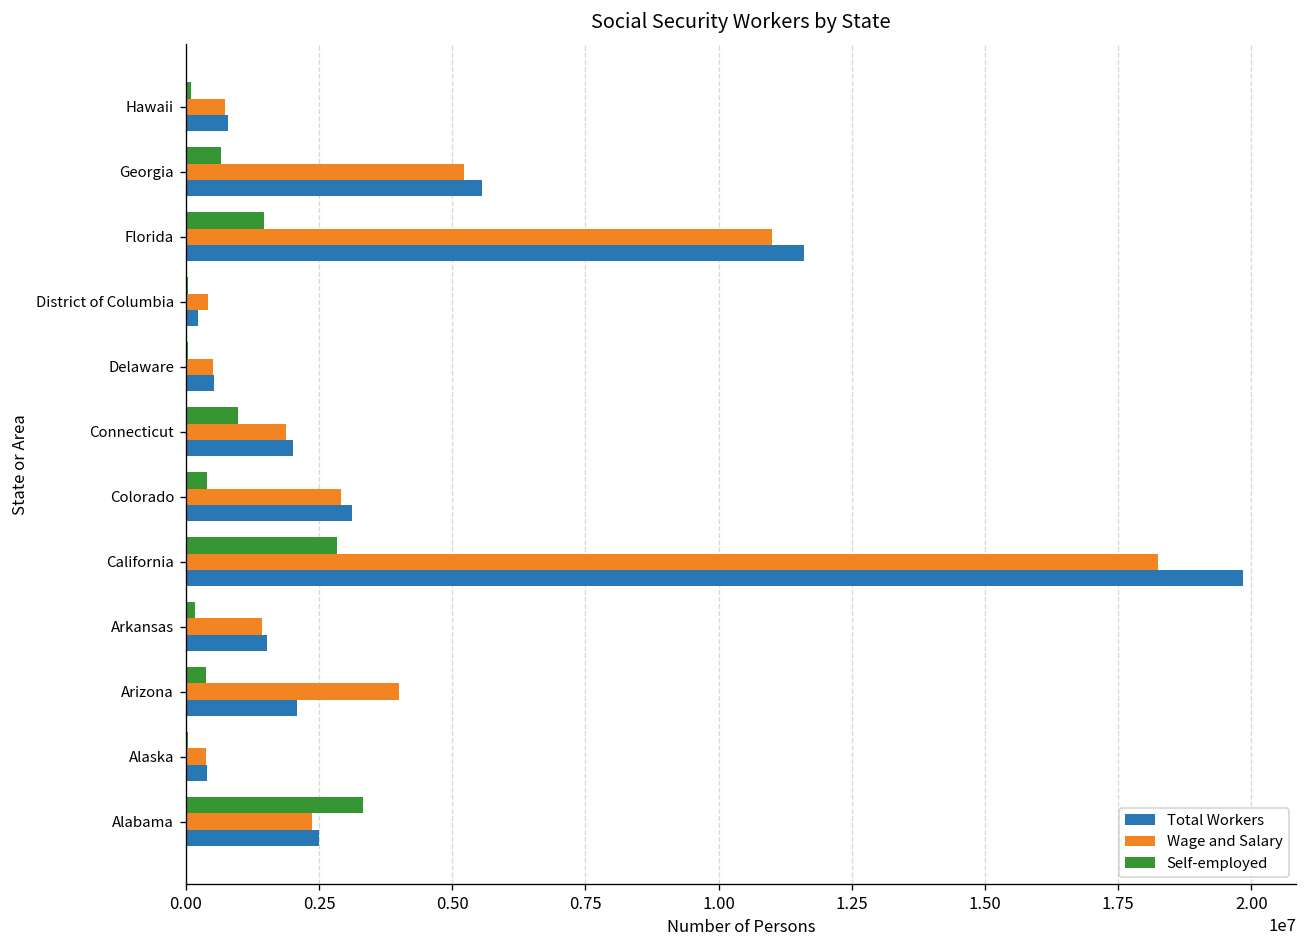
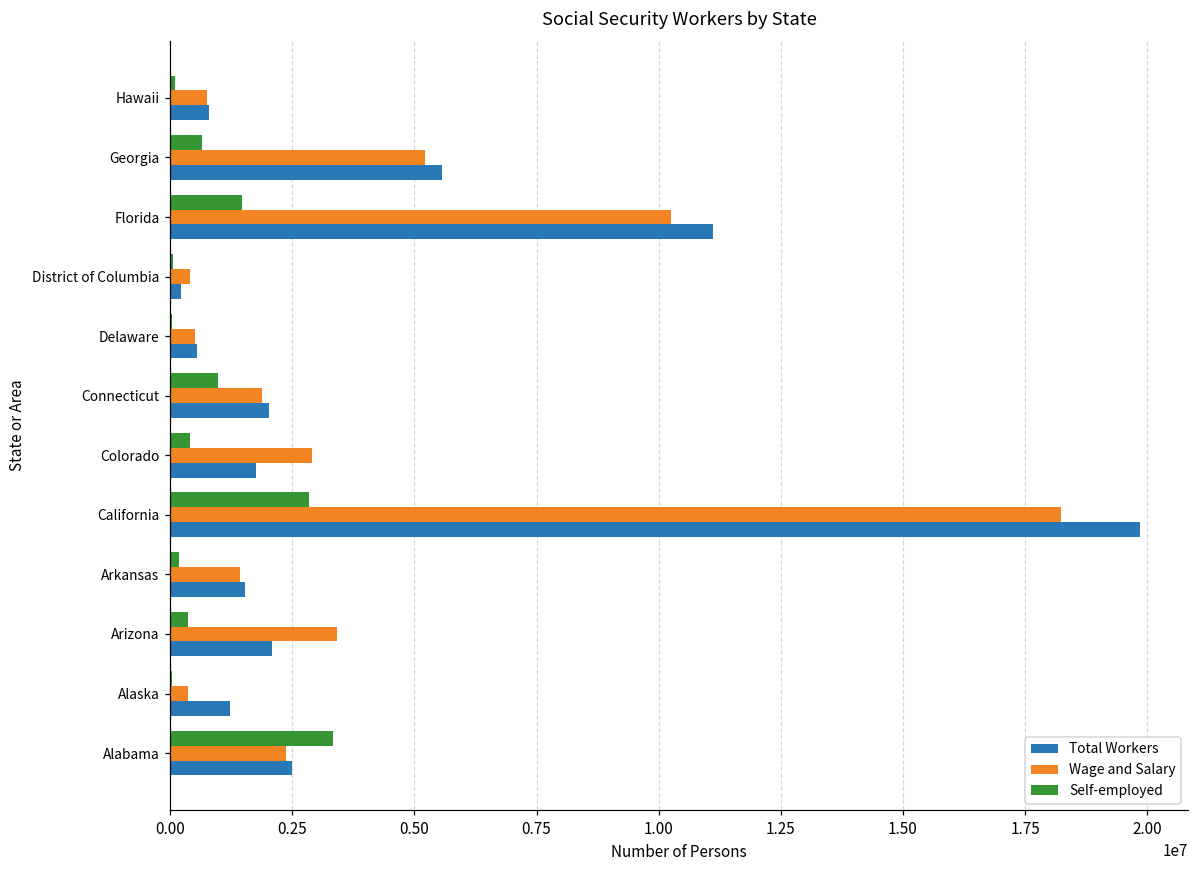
  {
    "Total Workers": {
      "Hawaii": 800000,
      "Georgia": 5600000,
-     "Florida": 11600000,
+     "Florida": 11100000,
      "District of Columbia": 200000,
      "Delaware": 500000,
      "Connecticut": 2000000,
-     "Colorado": 3100000,
+     "Colorado": 1700000,
      "California": 19800000,
      "Arkansas": 1500000,
      "Arizona": 2100000,
-     "Alaska": 400000,
+     "Alaska": 1200000,
      "Alabama": 2500000
    },
    "Wage and Salary": {
      "Hawaii": 700000,
      "Georgia": 5200000,
-     "Florida": 11000000,
+     "Florida": 10200000,
      "District of Columbia": 400000,
      "Delaware": 500000,
      "Connecticut": 1900000,
      "Colorado": 2900000,
      "California": 18200000,
      "Arkansas": 1400000,
-     "Arizona": 4000000,
+     "Arizona": 3400000,
      "Alaska": 400000,
      "Alabama": 2400000
    },
    "Self-employed": {
      "Hawaii": 100000,
      "Georgia": 700000,
      "Florida": 1500000,
      "Connecticut": 1000000,
      "Colorado": 400000,
      "California": 2800000,
      "Arkansas": 200000,
      "Arizona": 400000,
      "Alabama": 3300000
    }
  }
